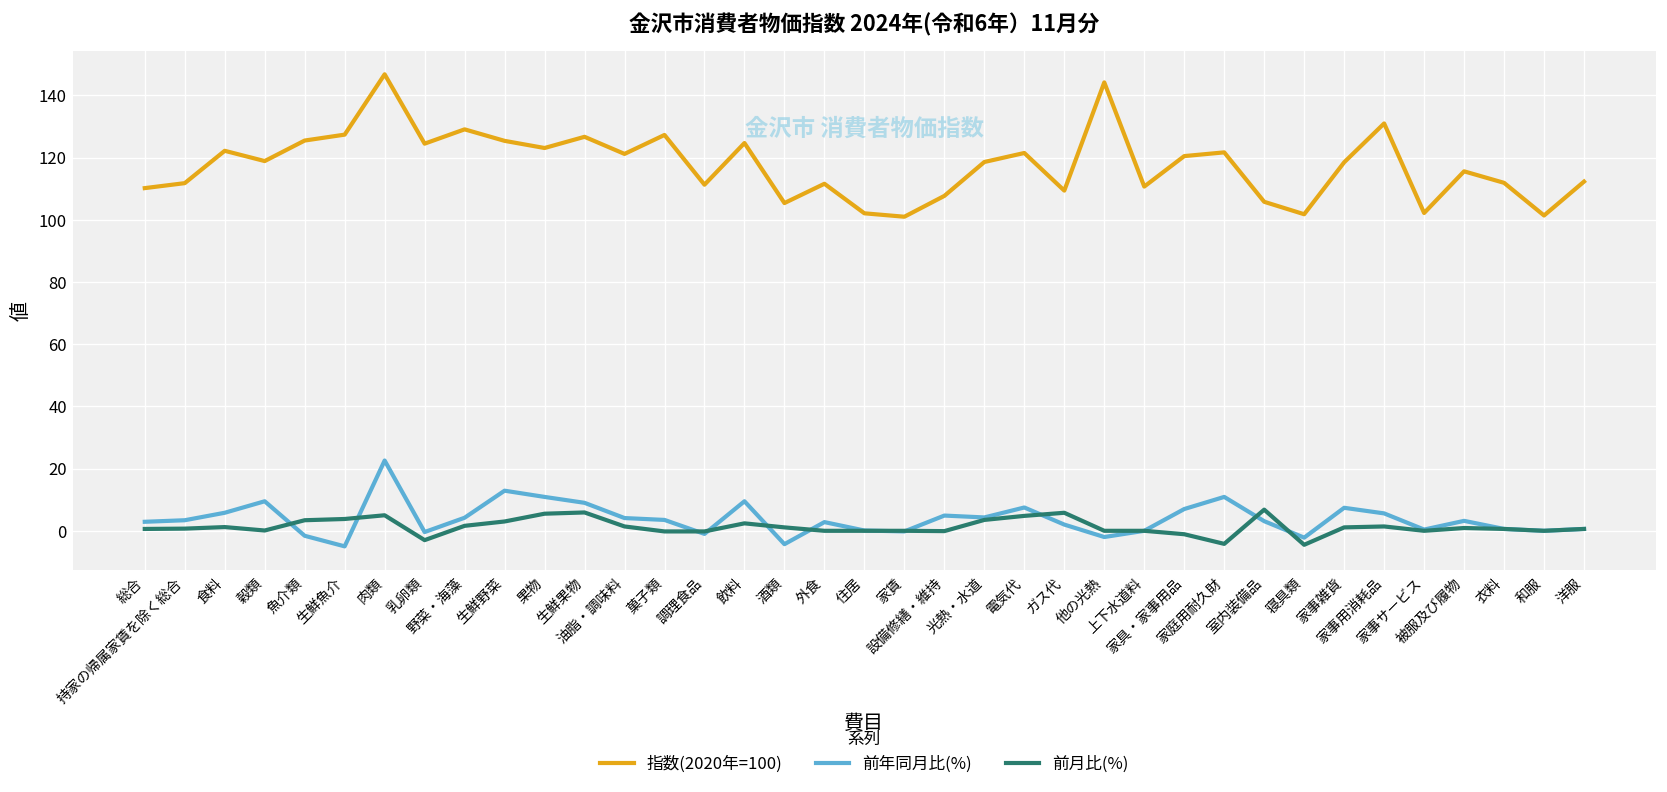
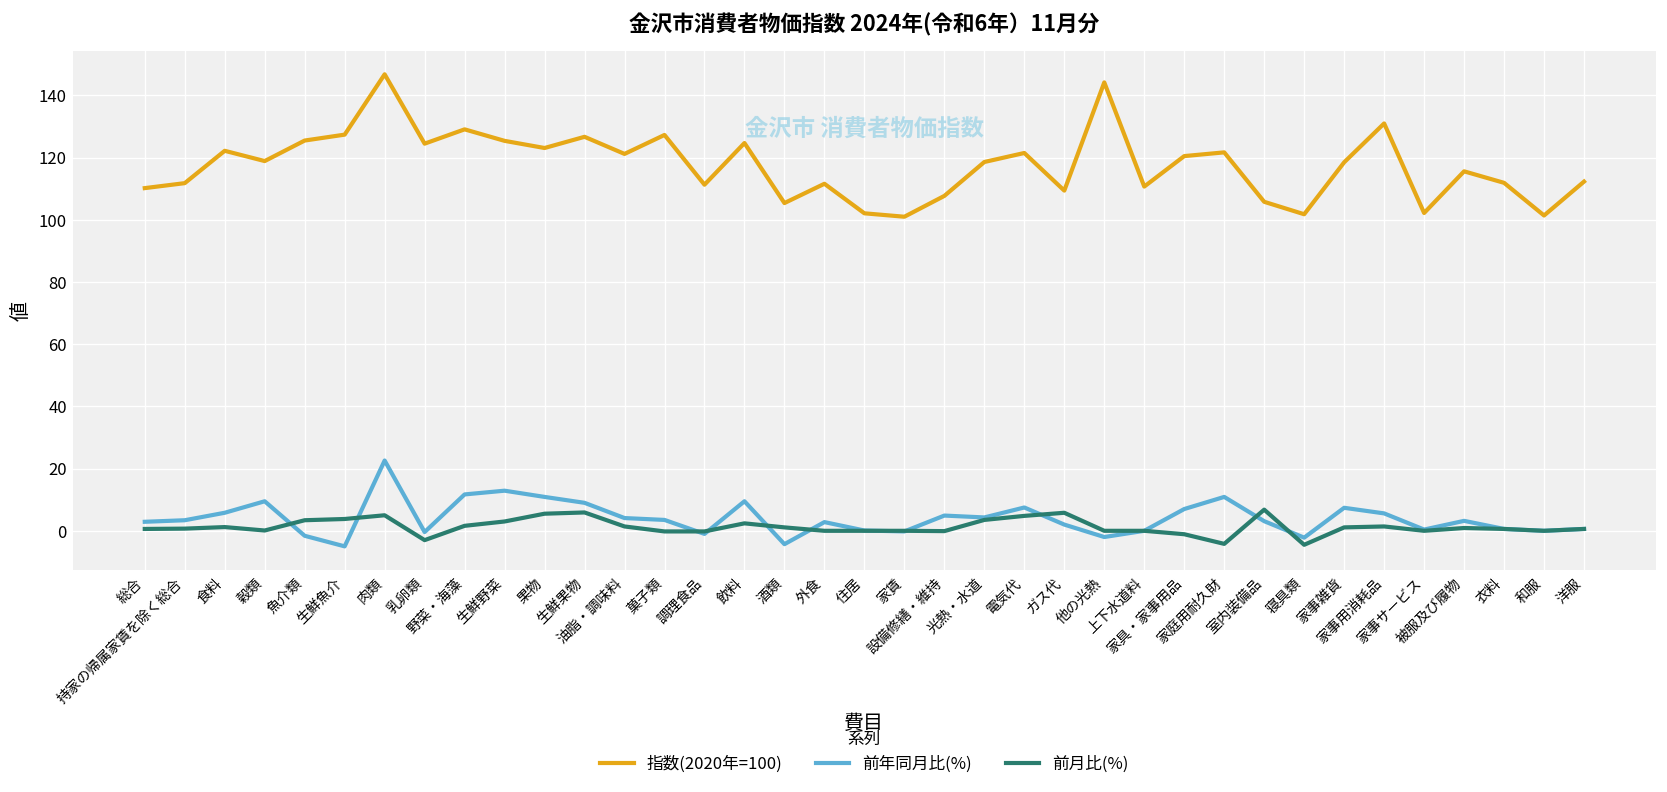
  {
    "指数(2020年=100)": {
      "総合": 110,
      "持家の帰属家賃を除く総合": 112,
      "食料": 122,
      "穀類": 119,
      "魚介類": 126,
      "生鮮魚介": 127,
      "肉類": 147,
      "乳卵類": 125,
      "野菜・海藻": 129,
      "生鮮野菜": 125,
      "果物": 123,
      "生鮮果物": 127,
      "油脂・調味料": 121,
      "菓子類": 127,
      "調理食品": 111,
      "飲料": 125,
      "酒類": 105,
      "外食": 112,
      "住居": 102,
      "家賃": 101,
      "設備修繕・維持": 108,
      "光熱・水道": 119,
      "電気代": 122,
      "ガス代": 109,
      "他の光熱": 144,
      "上下水道料": 111,
      "家具・家事用品": 121,
      "家庭用耐久財": 122,
      "室内装備品": 106,
      "寝具類": 102,
      "家事雑貨": 119,
      "家事用消耗品": 131,
      "家事サービス": 102,
      "被服及び履物": 116,
      "衣料": 112,
      "和服": 101,
      "洋服": 112
    },
    "前年同月比(%)": {
      "総合": 3,
      "持家の帰属家賃を除く総合": 3,
      "食料": 6,
      "穀類": 10,
      "魚介類": -2,
      "生鮮魚介": -5,
      "肉類": 23,
      "乳卵類": 0,
-     "野菜・海藻": 4,
+     "野菜・海藻": 12,
      "生鮮野菜": 13,
      "果物": 11,
      "生鮮果物": 9,
      "油脂・調味料": 4,
      "菓子類": 4,
      "飲料": 10,
      "酒類": -4,
      "外食": 3,
      "設備修繕・維持": 5,
      "電気代": 8,
      "ガス代": 2,
      "他の光熱": -2,
      "家具・家事用品": 7,
      "家庭用耐久財": 11,
      "室内装備品": 3,
      "寝具類": -2,
      "家事雑貨": 7,
      "家事用消耗品": 6,
      "被服及び履物": 3
    },
    "前月比(%)": {
      "総合": 1,
      "持家の帰属家賃を除く総合": 1,
      "食料": 1,
      "穀類": 0,
      "魚介類": 3,
      "生鮮魚介": 4,
      "肉類": 5,
      "乳卵類": -3,
      "野菜・海藻": 2,
      "生鮮野菜": 3,
      "果物": 6,
      "生鮮果物": 6,
      "油脂・調味料": 1,
      "菓子類": 0,
      "飲料": 2,
      "酒類": 1,
      "外食": 0,
      "設備修繕・維持": 0,
      "電気代": 5,
      "ガス代": 6,
      "他の光熱": 0,
      "家具・家事用品": -1,
      "家庭用耐久財": -4,
      "室内装備品": 7,
      "寝具類": -5,
      "家事雑貨": 1,
      "家事用消耗品": 1,
      "被服及び履物": 1
    }
  }
